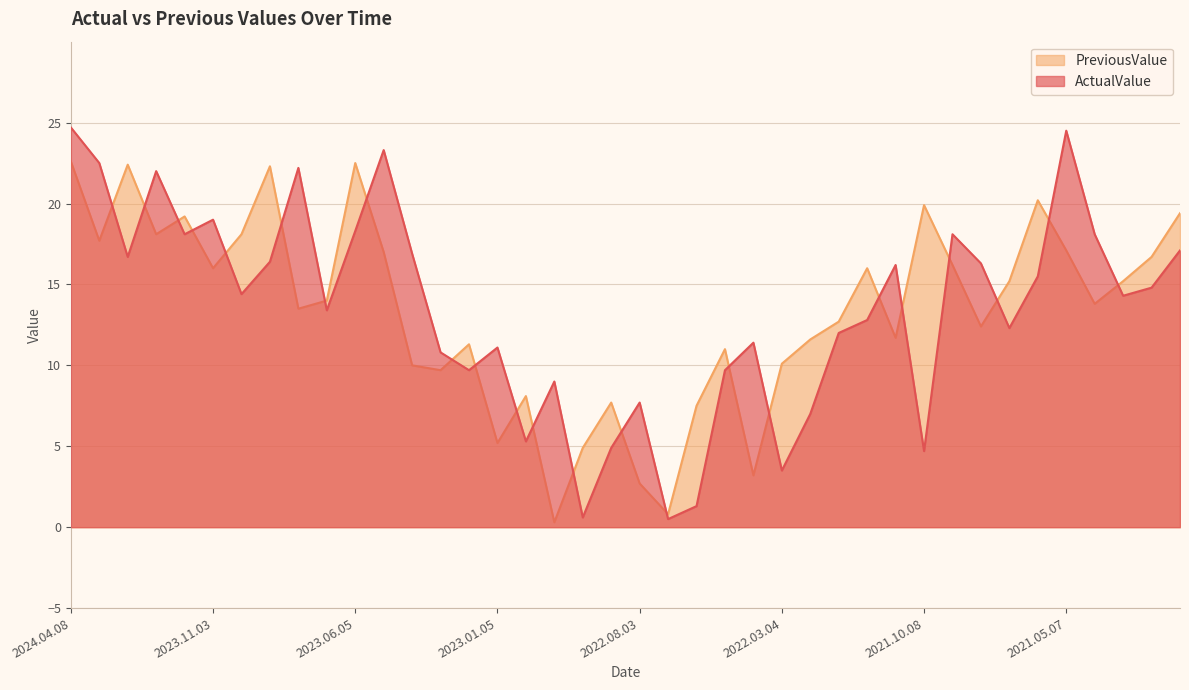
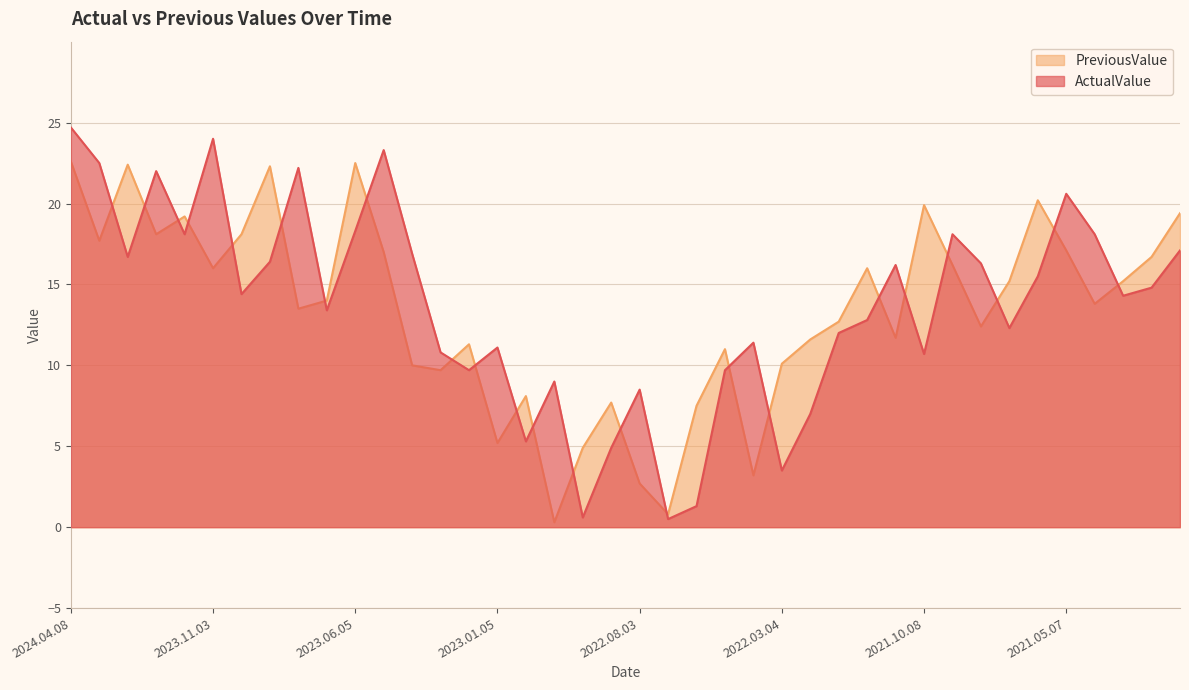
  {
    "PreviousValue": {
      "2024.04.08": 22.6,
      "2023.11.03": 16.0,
      "2023.06.05": 22.5,
      "2023.01.05": 5.2,
      "2022.08.03": 2.7,
      "2022.03.04": 10.1,
      "2021.10.08": 19.9,
      "2021.05.07": 17.1
    },
    "ActualValue": {
      "2024.04.08": 24.7,
-     "2023.11.03": 19,
+     "2023.11.03": 24,
      "2023.06.05": 18.3,
      "2023.01.05": 11.1,
-     "2022.08.03": 7.7,
+     "2022.08.03": 8.5,
      "2022.03.04": 3.5,
-     "2021.10.08": 4.7,
-     "2021.05.07": 24.5
+     "2021.10.08": 10.7,
+     "2021.05.07": 20.6
    }
  }
